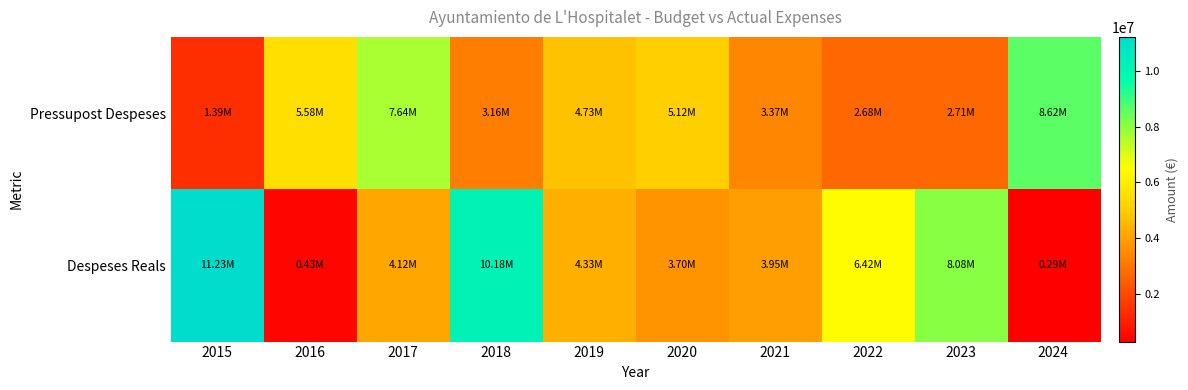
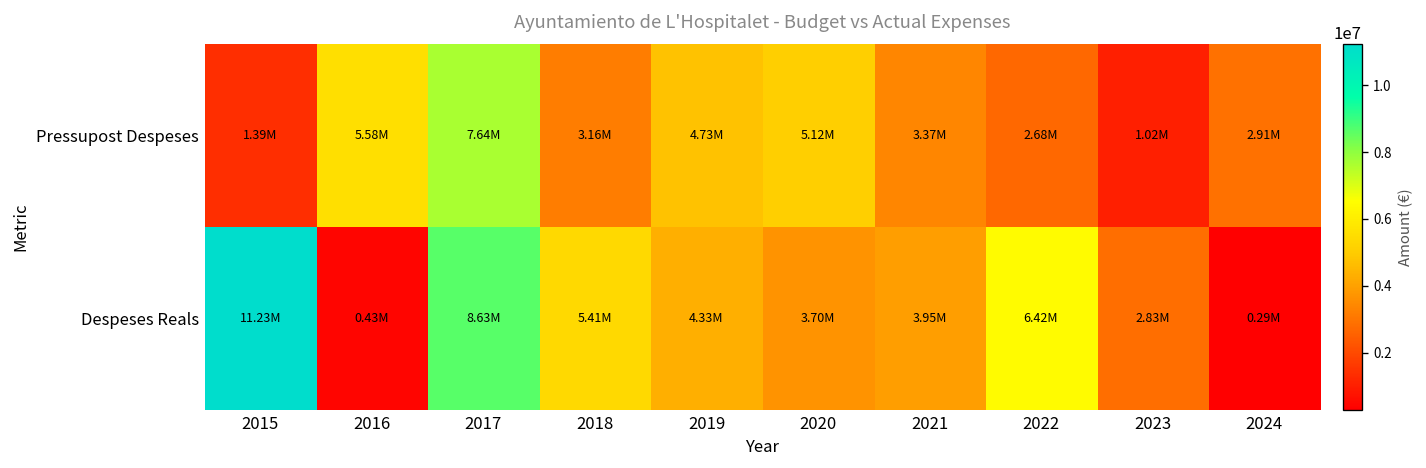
  {
    "Pressupost Despeses": {
      "2015": "1.39M",
      "2016": "5.58M",
      "2017": "7.64M",
      "2018": "3.16M",
      "2019": "4.73M",
      "2020": "5.12M",
      "2021": "3.37M",
      "2022": "2.68M",
-     "2023": "2.71M",
-     "2024": "8.62M"
+     "2023": "1.02M",
+     "2024": "2.91M"
    },
    "Despeses Reals": {
      "2015": "11.23M",
      "2016": "0.43M",
-     "2017": "4.12M",
-     "2018": "10.18M",
+     "2017": "8.63M",
+     "2018": "5.41M",
      "2019": "4.33M",
      "2020": "3.70M",
      "2021": "3.95M",
      "2022": "6.42M",
-     "2023": "8.08M",
+     "2023": "2.83M",
      "2024": "0.29M"
    }
  }
